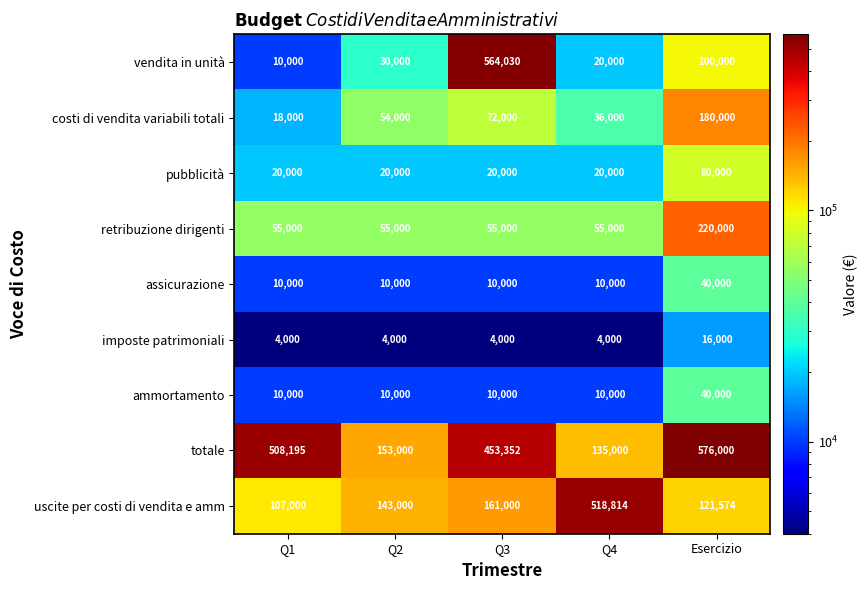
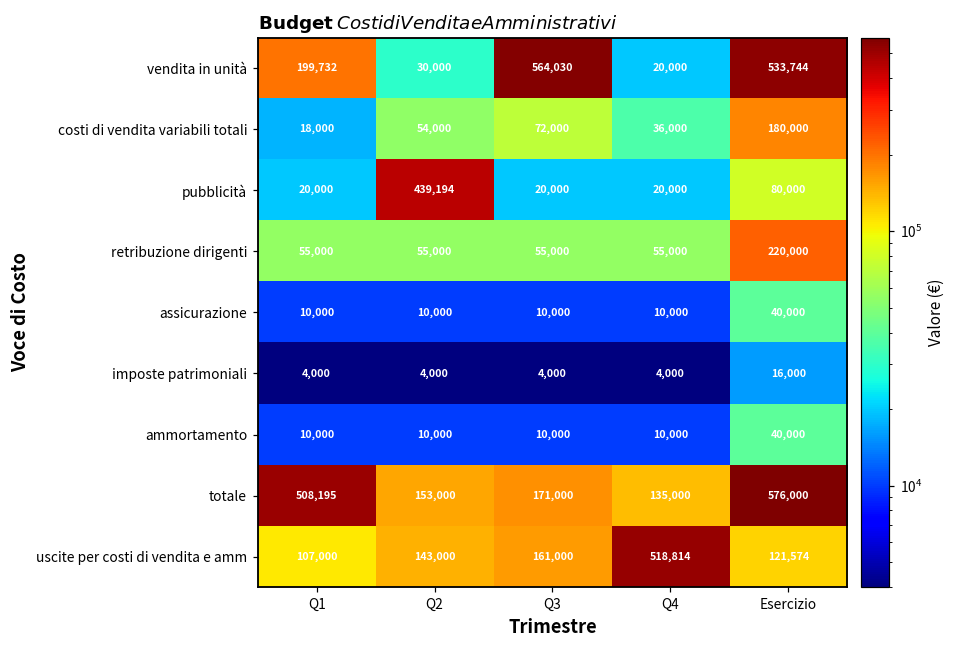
  {
    "vendita in unità": {
-     "Q1": "10,000",
+     "Q1": "199,732",
      "Q2": "30,000",
      "Q3": "564,030",
      "Q4": "20,000",
-     "Esercizio": "100,000"
+     "Esercizio": "533,744"
    },
    "costi di vendita variabili totali": {
      "Q1": "18,000",
      "Q2": "54,000",
      "Q3": "72,000",
      "Q4": "36,000",
      "Esercizio": "180,000"
    },
    "pubblicità": {
      "Q1": "20,000",
-     "Q2": "20,000",
+     "Q2": "439,194",
      "Q3": "20,000",
      "Q4": "20,000",
      "Esercizio": "80,000"
    },
    "retribuzione dirigenti": {
      "Q1": "55,000",
      "Q2": "55,000",
      "Q3": "55,000",
      "Q4": "55,000",
      "Esercizio": "220,000"
    },
    "assicurazione": {
      "Q1": "10,000",
      "Q2": "10,000",
      "Q3": "10,000",
      "Q4": "10,000",
      "Esercizio": "40,000"
    },
    "imposte patrimoniali": {
      "Q1": "4,000",
      "Q2": "4,000",
      "Q3": "4,000",
      "Q4": "4,000",
      "Esercizio": "16,000"
    },
    "ammortamento": {
      "Q1": "10,000",
      "Q2": "10,000",
      "Q3": "10,000",
      "Q4": "10,000",
      "Esercizio": "40,000"
    },
    "totale": {
      "Q1": "508,195",
      "Q2": "153,000",
-     "Q3": "453,352",
+     "Q3": "171,000",
      "Q4": "135,000",
      "Esercizio": "576,000"
    },
    "uscite per costi di vendita e amm": {
      "Q1": "107,000",
      "Q2": "143,000",
      "Q3": "161,000",
      "Q4": "518,814",
      "Esercizio": "121,574"
    }
  }
